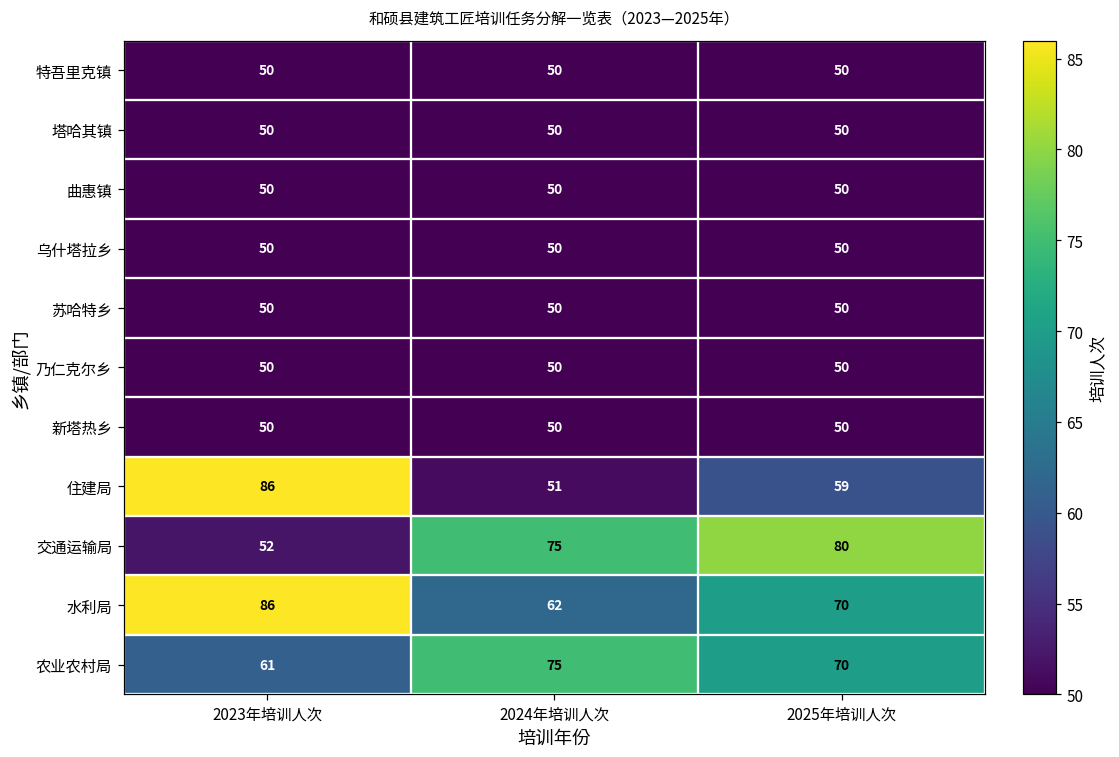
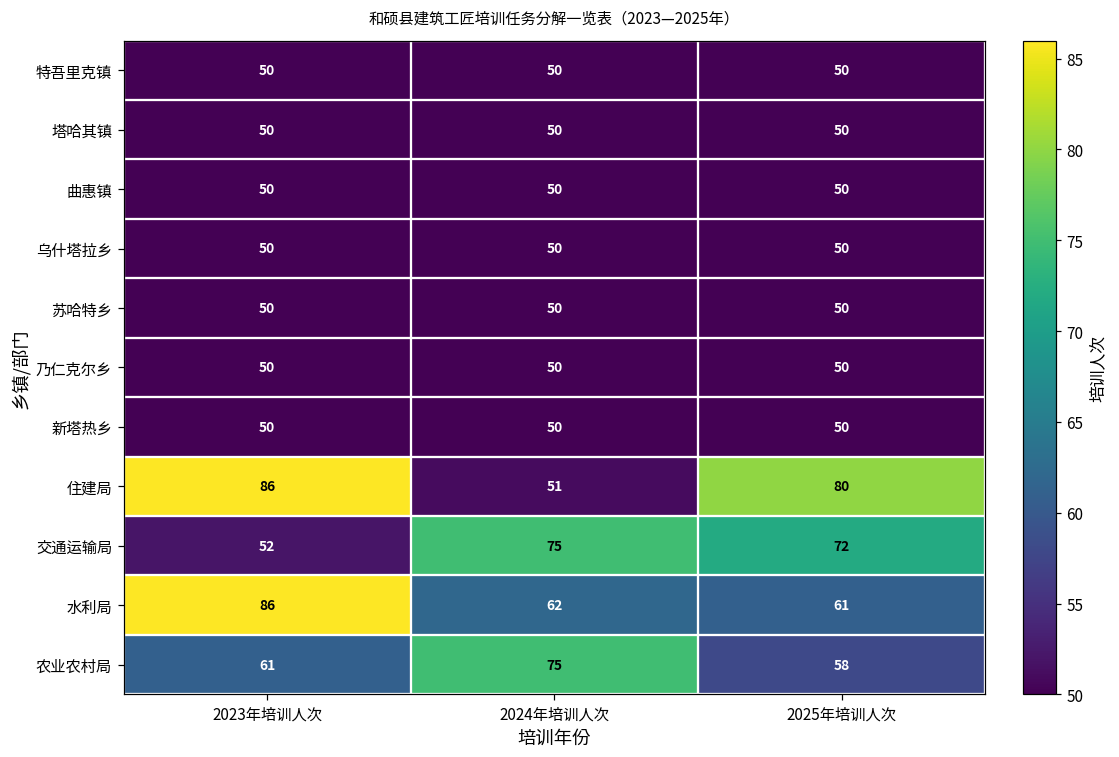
  {
    "特吾里克镇": {
      "2023年培训人次": 50,
      "2024年培训人次": 50,
      "2025年培训人次": 50
    },
    "塔哈其镇": {
      "2023年培训人次": 50,
      "2024年培训人次": 50,
      "2025年培训人次": 50
    },
    "曲惠镇": {
      "2023年培训人次": 50,
      "2024年培训人次": 50,
      "2025年培训人次": 50
    },
    "乌什塔拉乡": {
      "2023年培训人次": 50,
      "2024年培训人次": 50,
      "2025年培训人次": 50
    },
    "苏哈特乡": {
      "2023年培训人次": 50,
      "2024年培训人次": 50,
      "2025年培训人次": 50
    },
    "乃仁克尔乡": {
      "2023年培训人次": 50,
      "2024年培训人次": 50,
      "2025年培训人次": 50
    },
    "新塔热乡": {
      "2023年培训人次": 50,
      "2024年培训人次": 50,
      "2025年培训人次": 50
    },
    "住建局": {
      "2023年培训人次": 86,
      "2024年培训人次": 51,
-     "2025年培训人次": 59
+     "2025年培训人次": 80
    },
    "交通运输局": {
      "2023年培训人次": 52,
      "2024年培训人次": 75,
-     "2025年培训人次": 80
+     "2025年培训人次": 72
    },
    "水利局": {
      "2023年培训人次": 86,
      "2024年培训人次": 62,
-     "2025年培训人次": 70
+     "2025年培训人次": 61
    },
    "农业农村局": {
      "2023年培训人次": 61,
      "2024年培训人次": 75,
-     "2025年培训人次": 70
+     "2025年培训人次": 58
    }
  }
